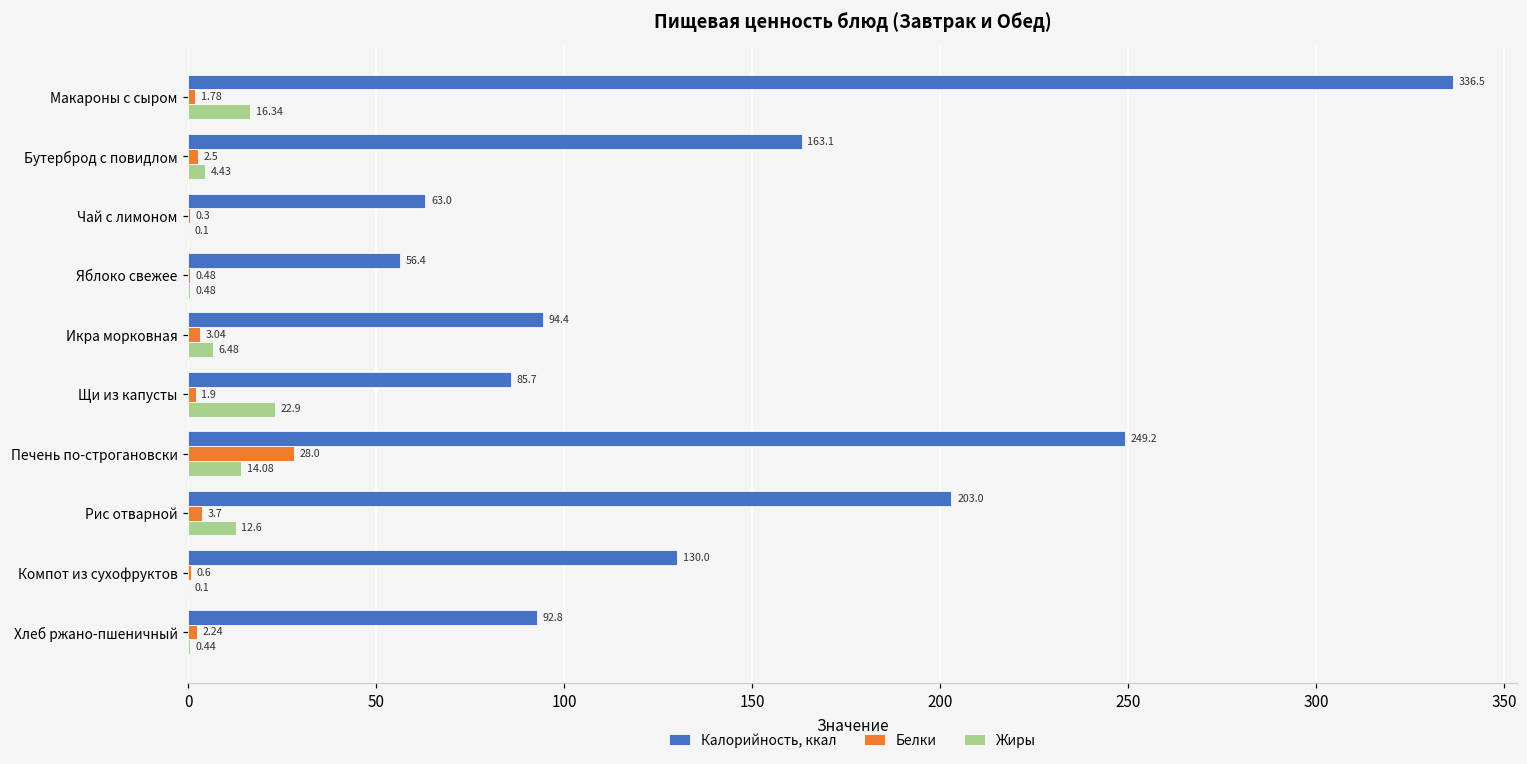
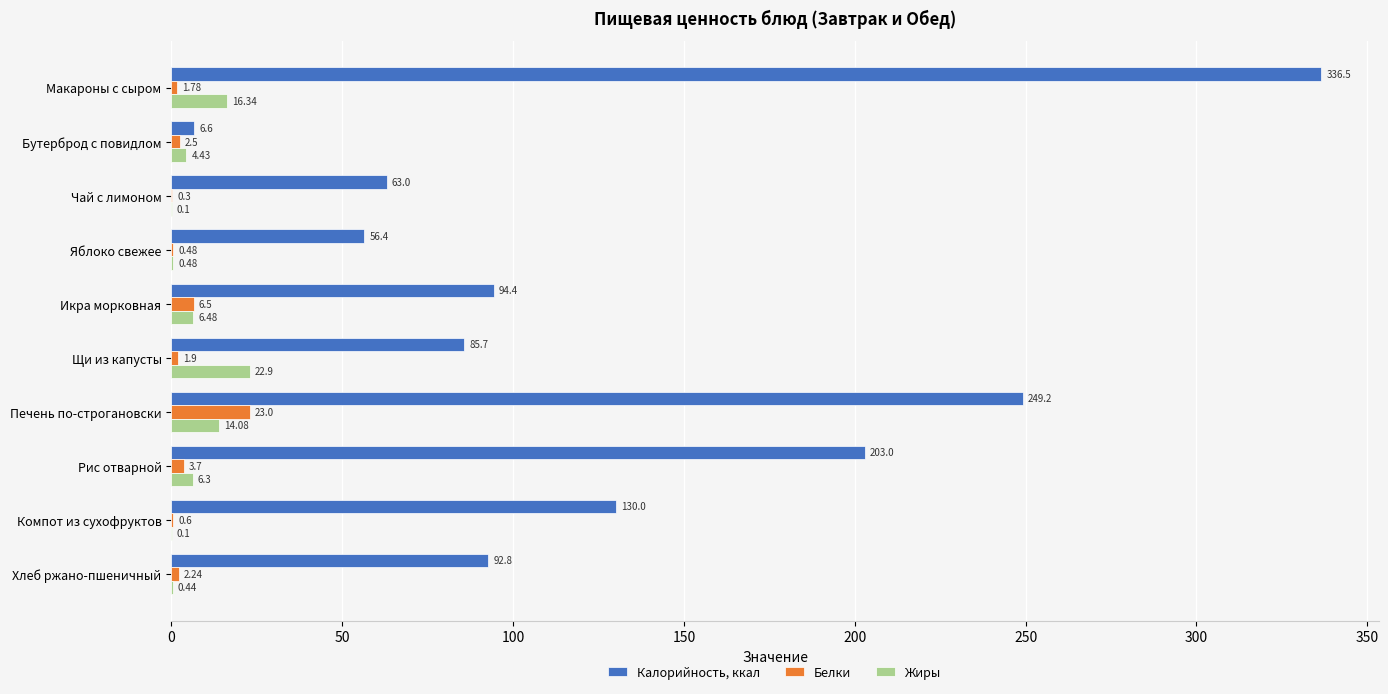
  {
    "Калорийность, ккал": {
      "Макароны с сыром": 336.5,
-     "Бутерброд с повидлом": 163.1,
+     "Бутерброд с повидлом": 6.6,
      "Чай с лимоном": 63.0,
      "Яблоко свежее": 56.4,
      "Икра морковная": 94.4,
      "Щи из капусты": 85.7,
      "Печень по-строгановски": 249.2,
      "Рис отварной": 203.0,
      "Компот из сухофруктов": 130.0,
      "Хлеб ржано-пшеничный": 92.8
    },
    "Белки": {
      "Макароны с сыром": 1.78,
      "Бутерброд с повидлом": 2.5,
      "Чай с лимоном": 0.3,
      "Яблоко свежее": 0.48,
-     "Икра морковная": 3.04,
+     "Икра морковная": 6.5,
      "Щи из капусты": 1.9,
-     "Печень по-строгановски": 28.0,
+     "Печень по-строгановски": 23.0,
      "Рис отварной": 3.7,
      "Компот из сухофруктов": 0.6,
      "Хлеб ржано-пшеничный": 2.24
    },
    "Жиры": {
      "Макароны с сыром": 16.34,
      "Бутерброд с повидлом": 4.43,
      "Чай с лимоном": 0.1,
      "Яблоко свежее": 0.48,
      "Икра морковная": 6.48,
      "Щи из капусты": 22.9,
      "Печень по-строгановски": 14.08,
-     "Рис отварной": 12.6,
+     "Рис отварной": 6.3,
      "Компот из сухофруктов": 0.1,
      "Хлеб ржано-пшеничный": 0.44
    }
  }
